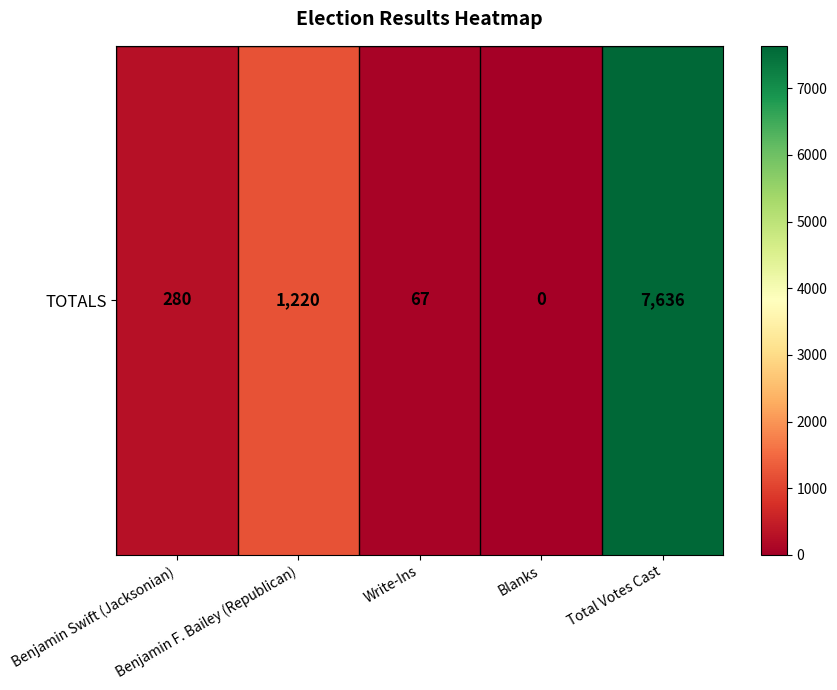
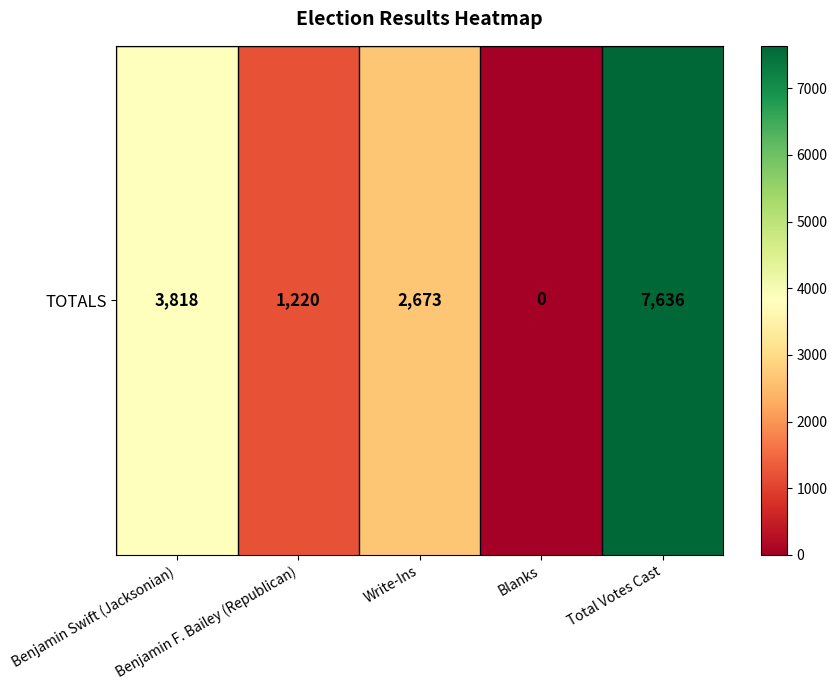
  {
    "TOTALS": {
-     "Benjamin Swift (Jacksonian)": "280",
+     "Benjamin Swift (Jacksonian)": "3,818",
      "Benjamin F. Bailey (Republican)": "1,220",
-     "Write-Ins": "67",
+     "Write-Ins": "2,673",
      "Blanks": "0",
      "Total Votes Cast": "7,636"
    }
  }
